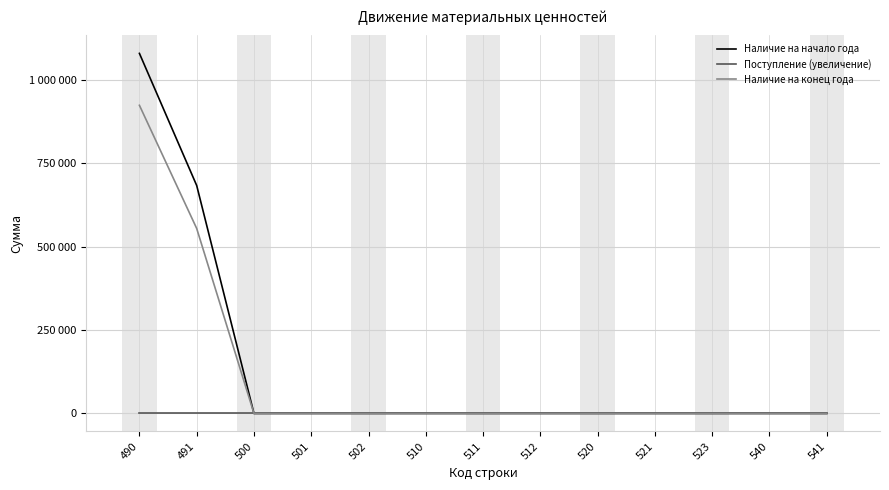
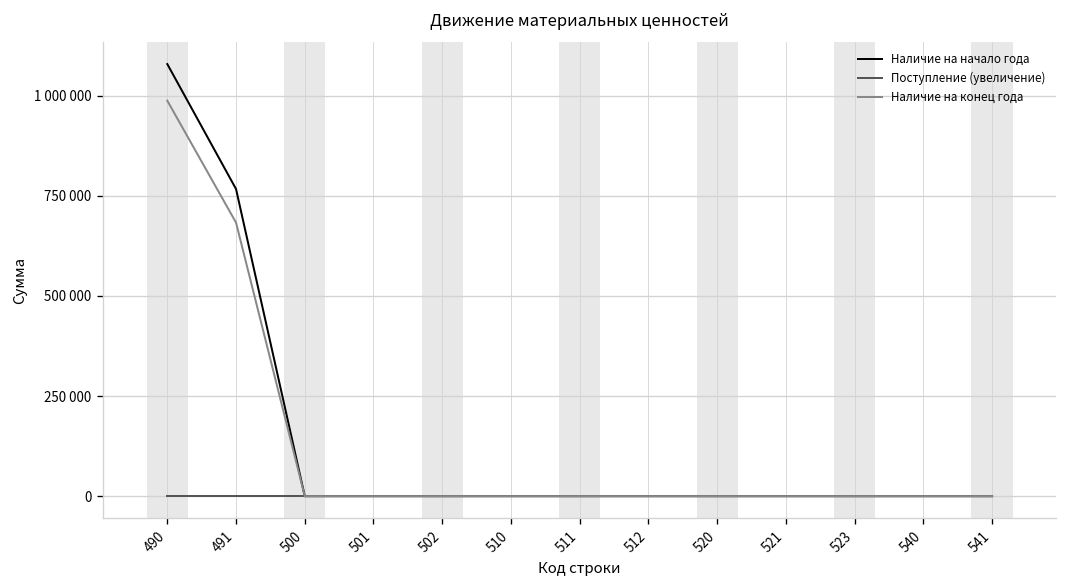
  {
    "Наличие на начало года": {
      "490": 1080000,
-     "491": 680000
+     "491": 770000
    },
    "Поступление (увеличение)": {
      "490": 0,
      "491": 0
    },
    "Наличие на конец года": {
-     "490": 920000,
-     "491": 550000
+     "490": 990000,
+     "491": 680000
    }
  }
